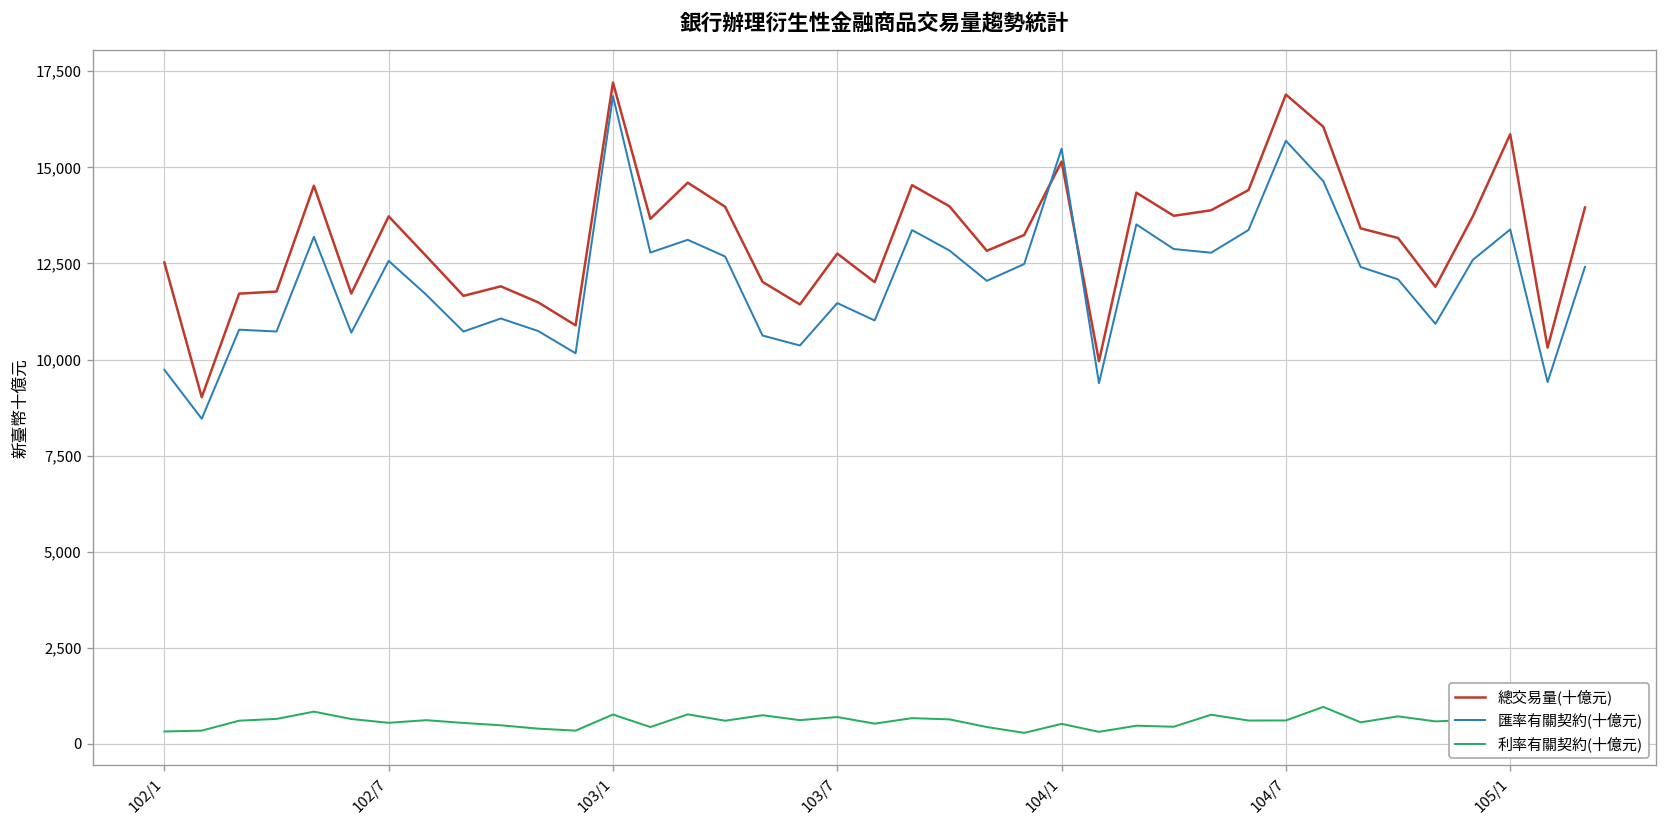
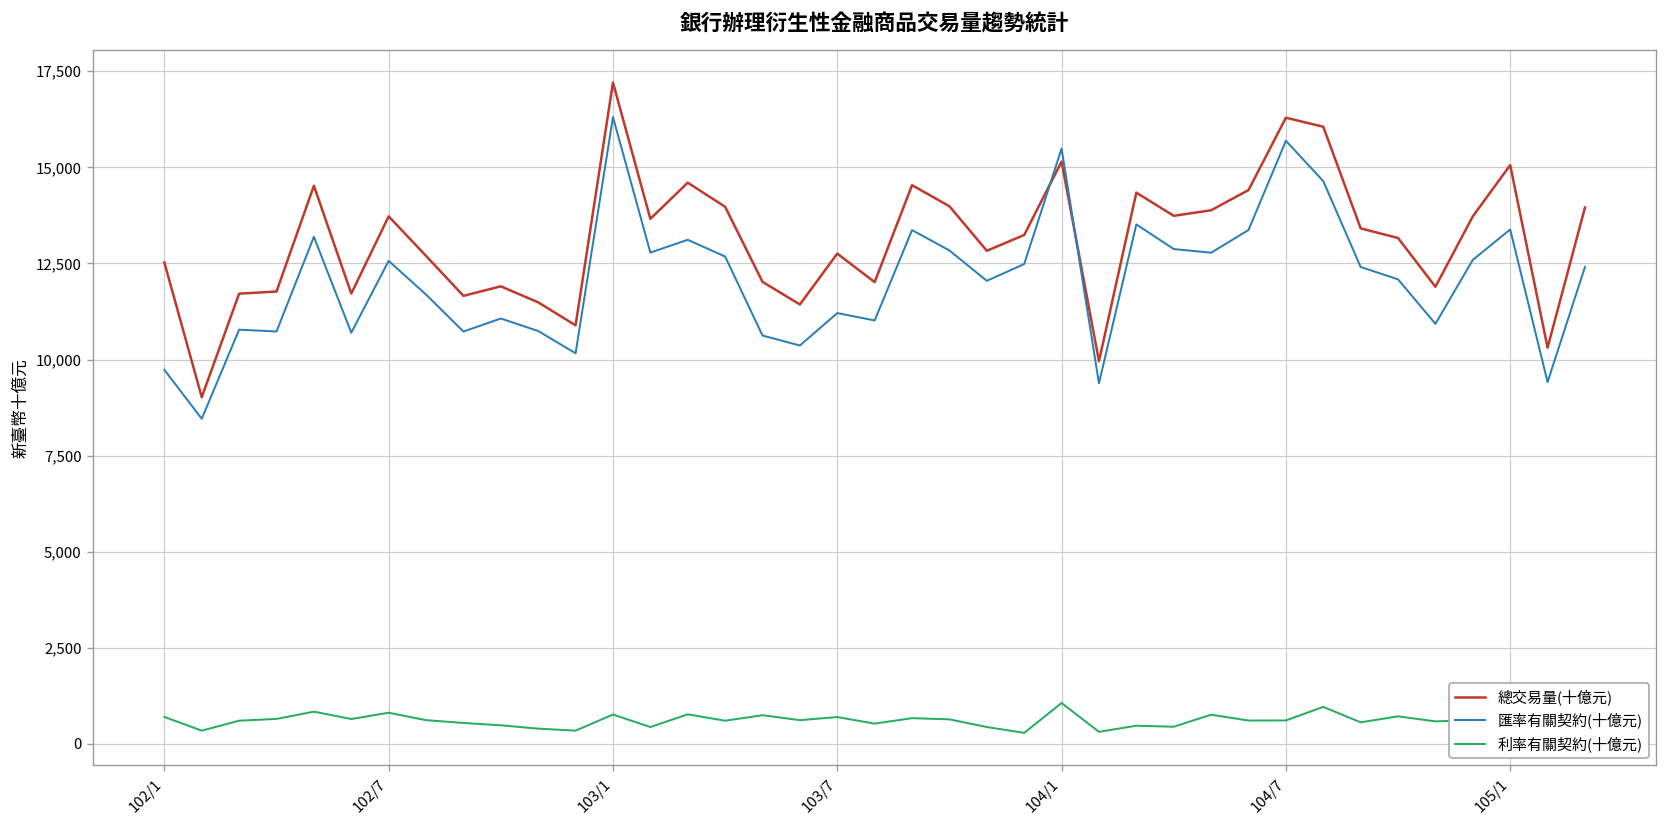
  {
    "總交易量(十億元)": {
      "102/1": "12,500",
      "102/7": "13,700",
      "103/1": "17,200",
      "103/7": "12,800",
      "104/1": "15,100",
-     "104/7": "16,900",
-     "105/1": "15,900"
+     "104/7": "16,300",
+     "105/1": "15,100"
    },
    "匯率有關契約(十億元)": {
      "102/1": "9,700",
      "102/7": "12,600",
-     "103/1": "16,900",
-     "103/7": "11,500",
+     "103/1": "16,300",
+     "103/7": "11,200",
      "104/1": "15,500",
      "104/7": "15,700",
      "105/1": "13,400"
    },
    "利率有關契約(十億元)": {
-     "102/1": "300",
-     "102/7": "600",
+     "102/1": "700",
+     "102/7": "800",
      "103/1": "800",
      "103/7": "700",
-     "104/1": "500",
+     "104/1": "1,100",
      "104/7": "600"
    }
  }
